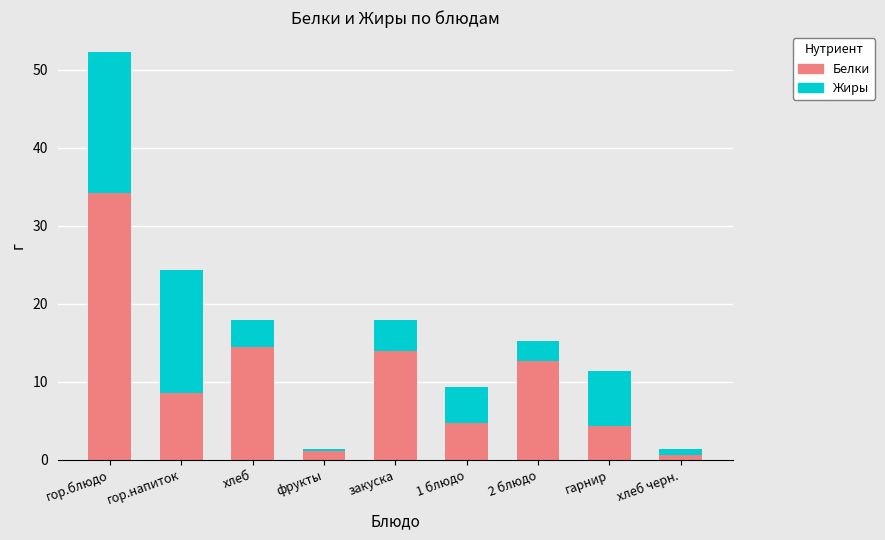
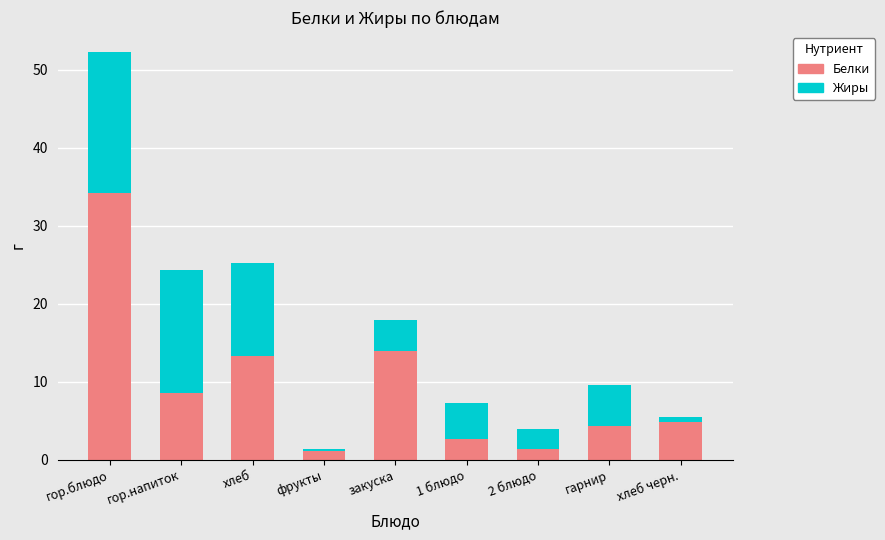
  {
    "Белки": {
      "гор.блюдо": 34,
      "гор.напиток": 9,
-     "хлеб": 14,
+     "хлеб": 13,
      "фрукты": 1,
      "закуска": 14,
-     "1 блюдо": 5,
-     "2 блюдо": 13,
+     "1 блюдо": 3,
+     "2 блюдо": 1,
      "гарнир": 4,
-     "хлеб черн.": 1
+     "хлеб черн.": 5
    },
    "Жиры": {
      "гор.блюдо": 18,
      "гор.напиток": 16,
-     "хлеб": 4,
+     "хлеб": 12,
      "закуска": 4,
      "1 блюдо": 5,
      "2 блюдо": 3,
-     "гарнир": 7,
+     "гарнир": 5,
      "хлеб черн.": 1
    }
  }
